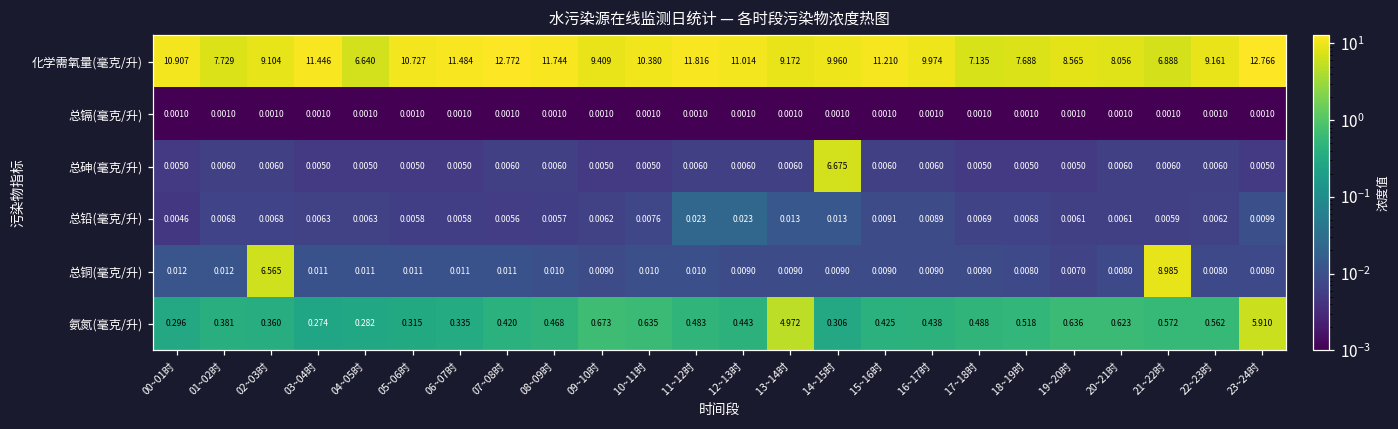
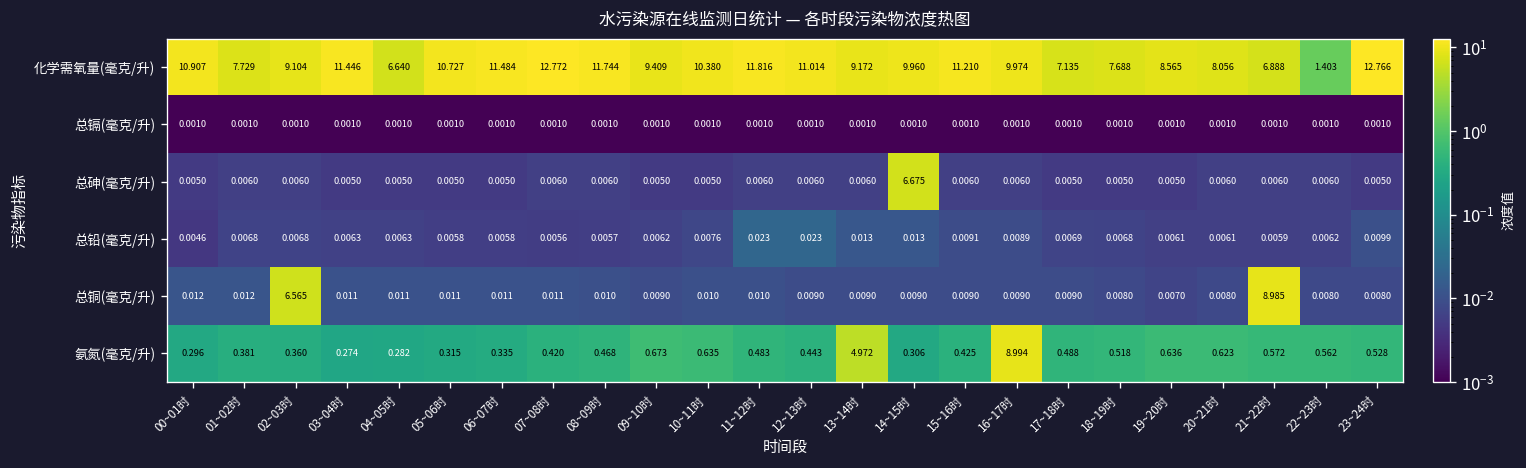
  {
    "化学需氧量(毫克/升)": {
      "00~01时": 10.907,
      "01~02时": 7.729,
      "02~03时": 9.104,
      "03~04时": 11.446,
      "04~05时": 6.640,
      "05~06时": 10.727,
      "06~07时": 11.484,
      "07~08时": 12.772,
      "08~09时": 11.744,
      "09~10时": 9.409,
      "10~11时": 10.380,
      "11~12时": 11.816,
      "12~13时": 11.014,
      "13~14时": 9.172,
      "14~15时": 9.960,
      "15~16时": 11.210,
      "16~17时": 9.974,
      "17~18时": 7.135,
      "18~19时": 7.688,
      "19~20时": 8.565,
      "20~21时": 8.056,
      "21~22时": 6.888,
-     "22~23时": 9.161,
+     "22~23时": 1.403,
      "23~24时": 12.766
    },
    "总镉(毫克/升)": {
      "00~01时": 0.0010,
      "01~02时": 0.0010,
      "02~03时": 0.0010,
      "03~04时": 0.0010,
      "04~05时": 0.0010,
      "05~06时": 0.0010,
      "06~07时": 0.0010,
      "07~08时": 0.0010,
      "08~09时": 0.0010,
      "09~10时": 0.0010,
      "10~11时": 0.0010,
      "11~12时": 0.0010,
      "12~13时": 0.0010,
      "13~14时": 0.0010,
      "14~15时": 0.0010,
      "15~16时": 0.0010,
      "16~17时": 0.0010,
      "17~18时": 0.0010,
      "18~19时": 0.0010,
      "19~20时": 0.0010,
      "20~21时": 0.0010,
      "21~22时": 0.0010,
      "22~23时": 0.0010,
      "23~24时": 0.0010
    },
    "总砷(毫克/升)": {
      "00~01时": 0.0050,
      "01~02时": 0.0060,
      "02~03时": 0.0060,
      "03~04时": 0.0050,
      "04~05时": 0.0050,
      "05~06时": 0.0050,
      "06~07时": 0.0050,
      "07~08时": 0.0060,
      "08~09时": 0.0060,
      "09~10时": 0.0050,
      "10~11时": 0.0050,
      "11~12时": 0.0060,
      "12~13时": 0.0060,
      "13~14时": 0.0060,
      "14~15时": 6.675,
      "15~16时": 0.0060,
      "16~17时": 0.0060,
      "17~18时": 0.0050,
      "18~19时": 0.0050,
      "19~20时": 0.0050,
      "20~21时": 0.0060,
      "21~22时": 0.0060,
      "22~23时": 0.0060,
      "23~24时": 0.0050
    },
    "总铅(毫克/升)": {
      "00~01时": 0.0046,
      "01~02时": 0.0068,
      "02~03时": 0.0068,
      "03~04时": 0.0063,
      "04~05时": 0.0063,
      "05~06时": 0.0058,
      "06~07时": 0.0058,
      "07~08时": 0.0056,
      "08~09时": 0.0057,
      "09~10时": 0.0062,
      "10~11时": 0.0076,
      "11~12时": 0.023,
      "12~13时": 0.023,
      "13~14时": 0.013,
      "14~15时": 0.013,
      "15~16时": 0.0091,
      "16~17时": 0.0089,
      "17~18时": 0.0069,
      "18~19时": 0.0068,
      "19~20时": 0.0061,
      "20~21时": 0.0061,
      "21~22时": 0.0059,
      "22~23时": 0.0062,
      "23~24时": 0.0099
    },
    "总铜(毫克/升)": {
      "00~01时": 0.012,
      "01~02时": 0.012,
      "02~03时": 6.565,
      "03~04时": 0.011,
      "04~05时": 0.011,
      "05~06时": 0.011,
      "06~07时": 0.011,
      "07~08时": 0.011,
      "08~09时": 0.010,
      "09~10时": 0.0090,
      "10~11时": 0.010,
      "11~12时": 0.010,
      "12~13时": 0.0090,
      "13~14时": 0.0090,
      "14~15时": 0.0090,
      "15~16时": 0.0090,
      "16~17时": 0.0090,
      "17~18时": 0.0090,
      "18~19时": 0.0080,
      "19~20时": 0.0070,
      "20~21时": 0.0080,
      "21~22时": 8.985,
      "22~23时": 0.0080,
      "23~24时": 0.0080
    },
    "氨氮(毫克/升)": {
      "00~01时": 0.296,
      "01~02时": 0.381,
      "02~03时": 0.360,
      "03~04时": 0.274,
      "04~05时": 0.282,
      "05~06时": 0.315,
      "06~07时": 0.335,
      "07~08时": 0.420,
      "08~09时": 0.468,
      "09~10时": 0.673,
      "10~11时": 0.635,
      "11~12时": 0.483,
      "12~13时": 0.443,
      "13~14时": 4.972,
      "14~15时": 0.306,
      "15~16时": 0.425,
-     "16~17时": 0.438,
+     "16~17时": 8.994,
      "17~18时": 0.488,
      "18~19时": 0.518,
      "19~20时": 0.636,
      "20~21时": 0.623,
      "21~22时": 0.572,
      "22~23时": 0.562,
-     "23~24时": 5.910
+     "23~24时": 0.528
    }
  }
